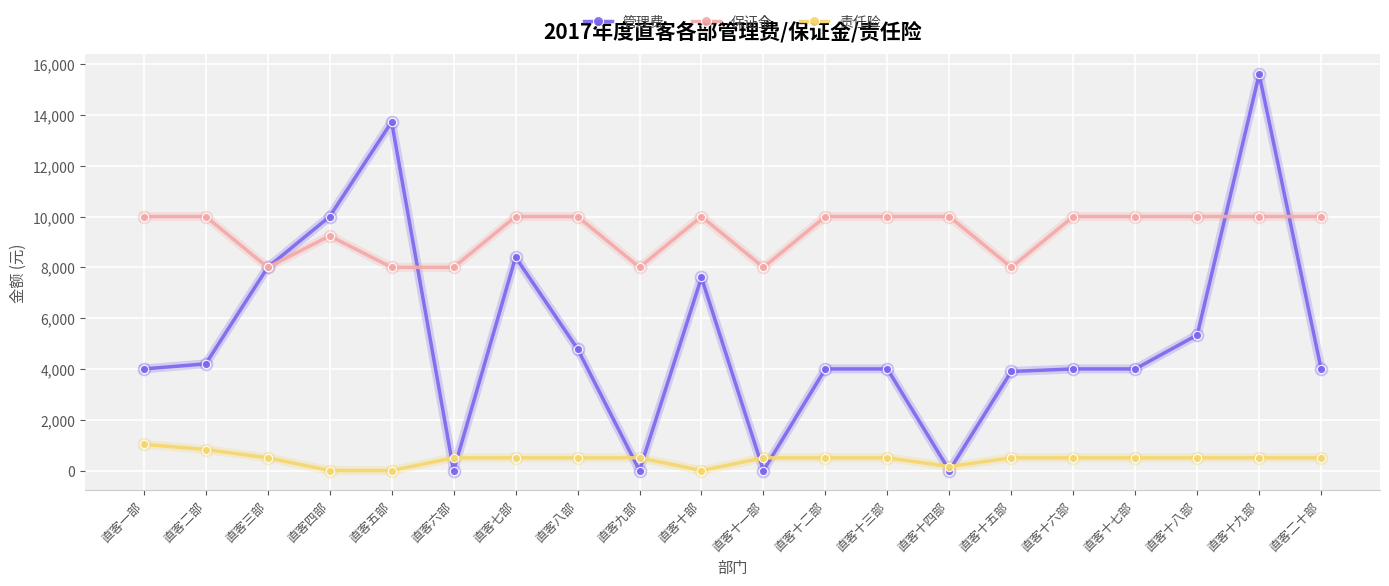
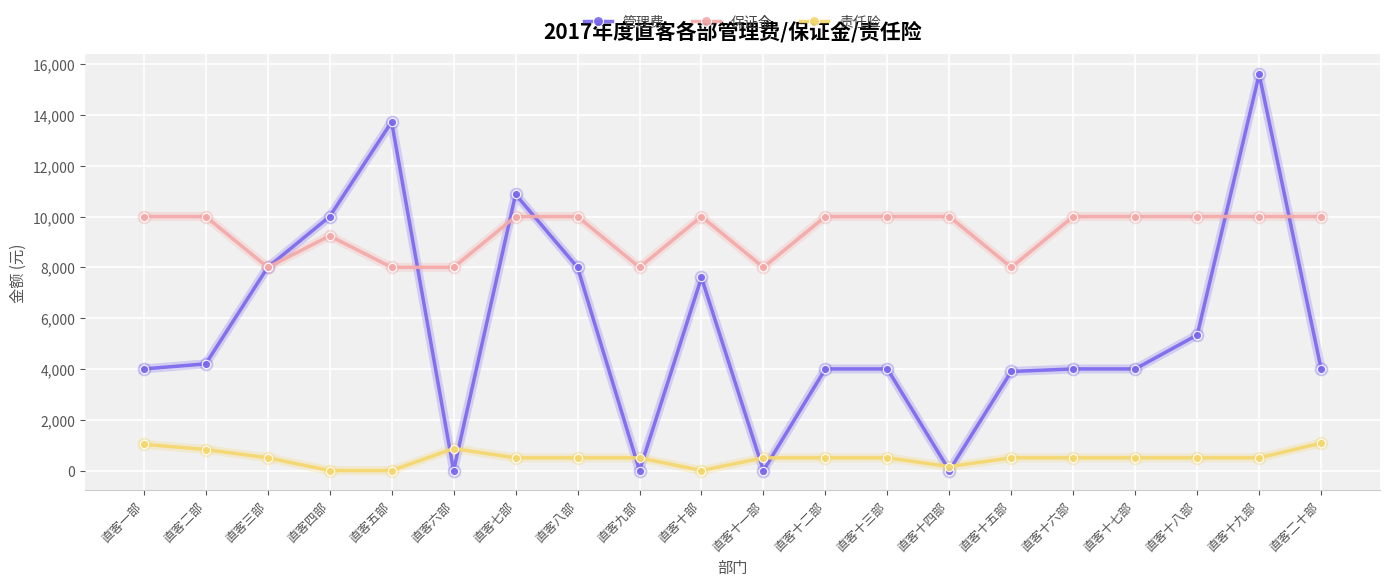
  {
    "管理费": {
      "直客一部": "4,000",
      "直客二部": "4,200",
      "直客四部": "10,000",
      "直客五部": "13,700",
      "直客六部": "0",
-     "直客七部": "8,400",
-     "直客八部": "4,800",
+     "直客七部": "10,900",
+     "直客八部": "8,000",
      "直客九部": "0",
      "直客十部": "7,600",
      "直客十一部": "0",
      "直客十二部": "4,000",
      "直客十三部": "4,000",
      "直客十四部": "0",
      "直客十五部": "3,900",
      "直客十六部": "4,000",
      "直客十七部": "4,000",
      "直客十八部": "5,300",
      "直客十九部": "15,600",
      "直客二十部": "4,000"
    },
    "保证金": {
      "直客一部": "10,000",
      "直客二部": "10,000",
      "直客四部": "9,200",
      "直客五部": "8,000",
      "直客六部": "8,000",
      "直客七部": "10,000",
      "直客八部": "10,000",
      "直客九部": "8,000",
      "直客十部": "10,000",
      "直客十一部": "8,000",
      "直客十二部": "10,000",
      "直客十三部": "10,000",
      "直客十四部": "10,000",
      "直客十五部": "8,000",
      "直客十六部": "10,000",
      "直客十七部": "10,000",
      "直客十八部": "10,000",
      "直客十九部": "10,000",
      "直客二十部": "10,000"
    },
    "责任险": {
      "直客一部": "1,000",
      "直客二部": "800",
      "直客三部": "500",
      "直客四部": "0",
      "直客五部": "0",
-     "直客六部": "500",
+     "直客六部": "900",
      "直客七部": "500",
      "直客八部": "500",
      "直客九部": "500",
      "直客十部": "0",
      "直客十一部": "500",
      "直客十二部": "500",
      "直客十三部": "500",
      "直客十四部": "200",
      "直客十五部": "500",
      "直客十六部": "500",
      "直客十七部": "500",
      "直客十八部": "500",
      "直客十九部": "500",
-     "直客二十部": "500"
+     "直客二十部": "1,100"
    }
  }
